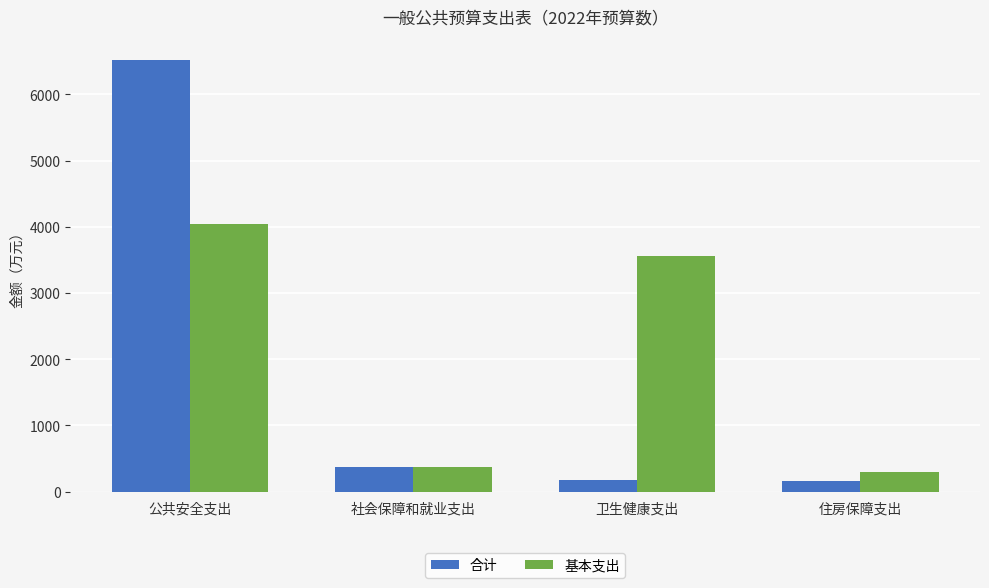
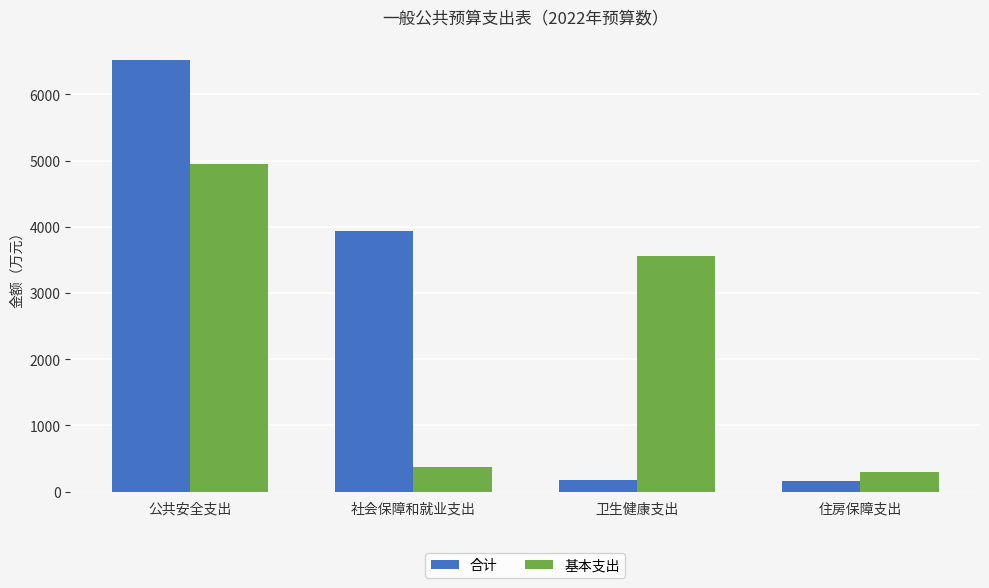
  {
    "合计": {
      "公共安全支出": 6500,
-     "社会保障和就业支出": 400,
+     "社会保障和就业支出": 3900,
      "卫生健康支出": 200,
      "住房保障支出": 200
    },
    "基本支出": {
-     "公共安全支出": 4000,
+     "公共安全支出": 4900,
      "社会保障和就业支出": 400,
      "卫生健康支出": 3600,
      "住房保障支出": 300
    }
  }
